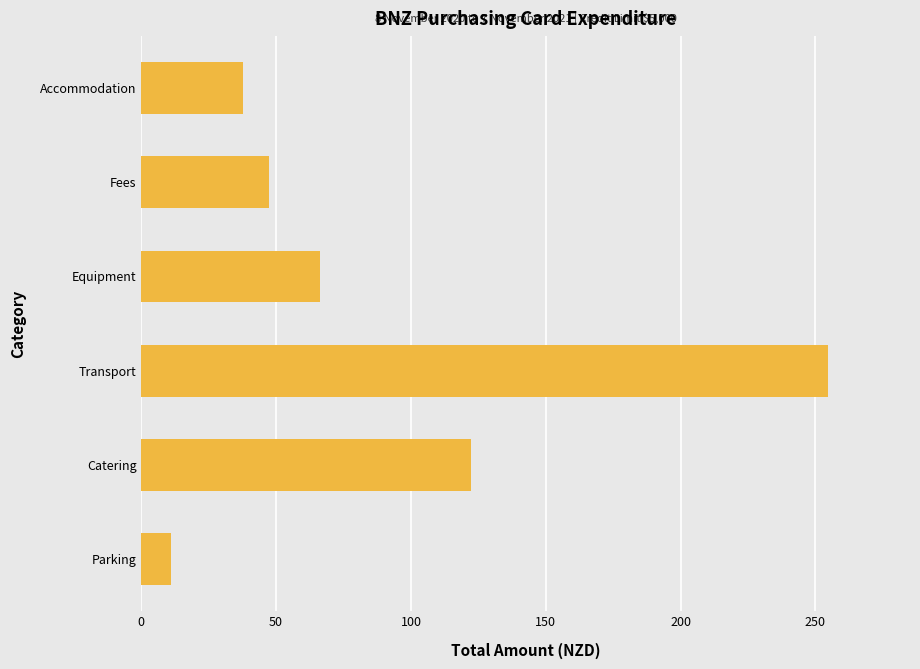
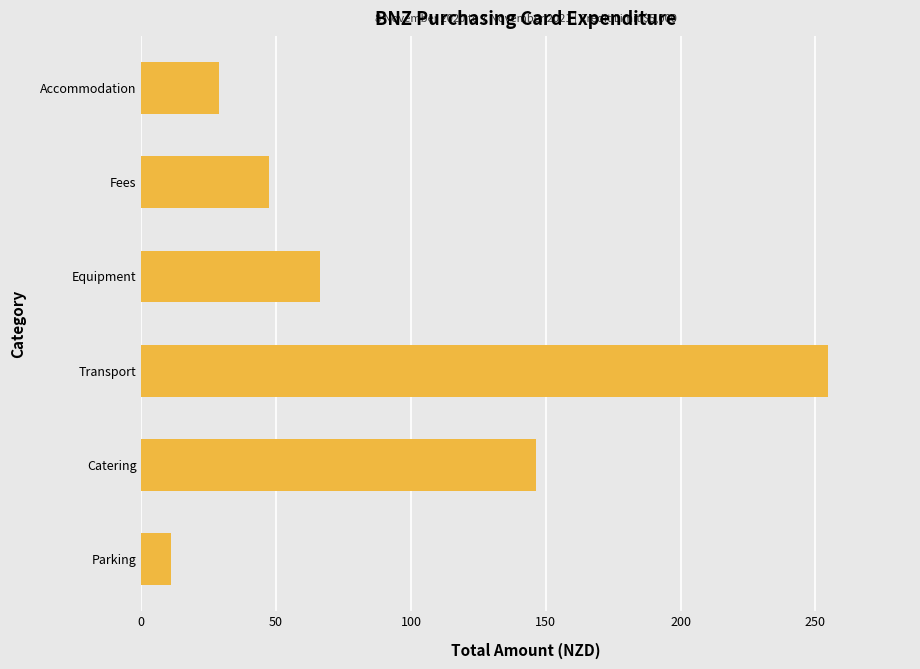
  {
-   "Accommodation": 38,
+   "Accommodation": 29,
    "Fees": 47,
    "Equipment": 66,
    "Transport": 255,
-   "Catering": 122,
+   "Catering": 147,
    "Parking": 11
  }
